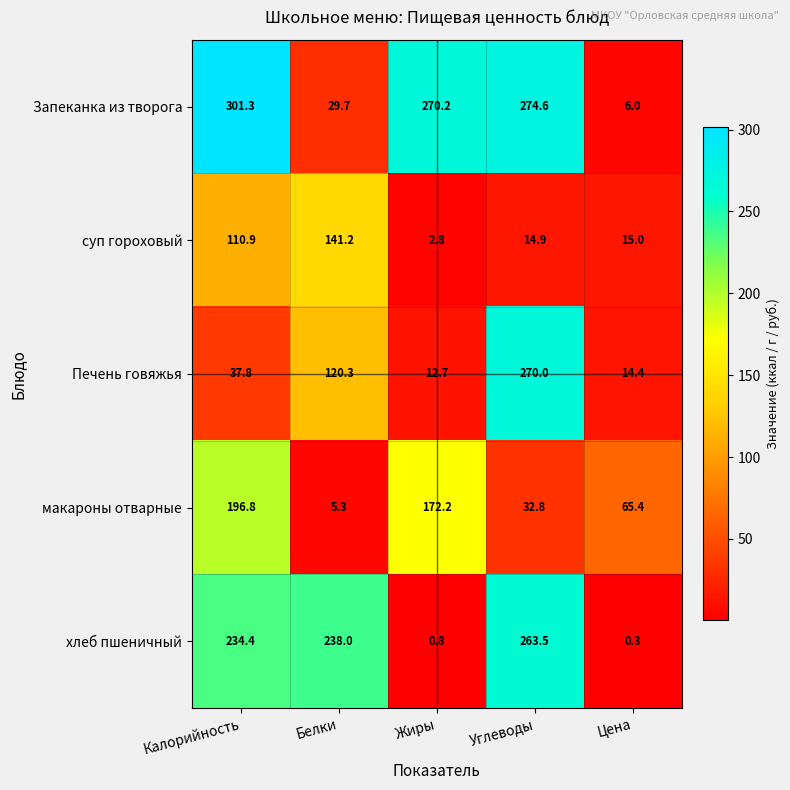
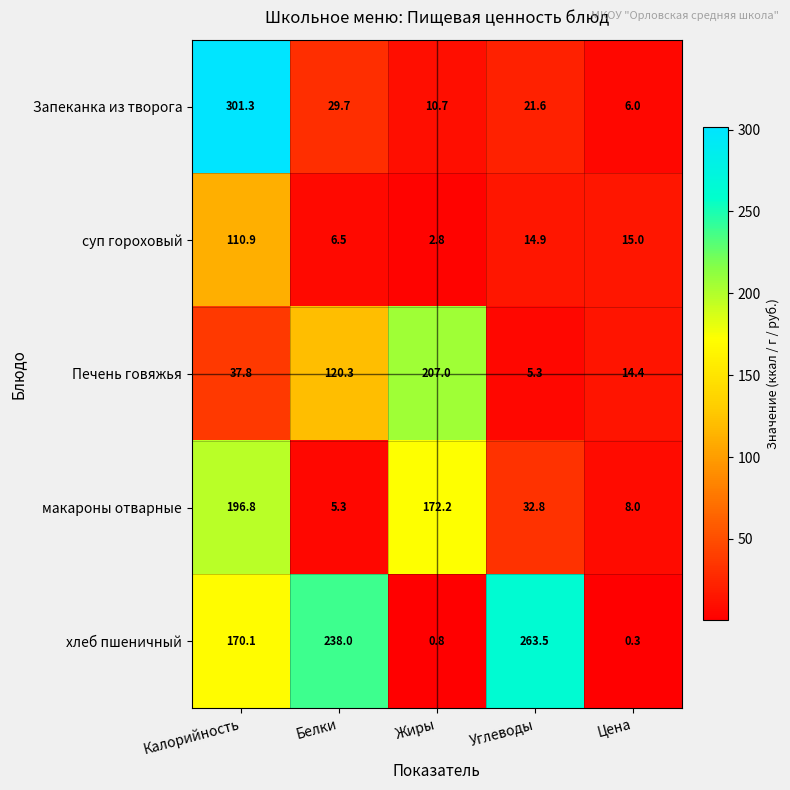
  {
    "Запеканка из творога": {
      "Калорийность": 301.3,
      "Белки": 29.7,
-     "Жиры": 270.2,
-     "Углеводы": 274.6,
+     "Жиры": 10.7,
+     "Углеводы": 21.6,
      "Цена": 6.0
    },
    "суп гороховый": {
      "Калорийность": 110.9,
-     "Белки": 141.2,
+     "Белки": 6.5,
      "Жиры": 2.8,
      "Углеводы": 14.9,
      "Цена": 15.0
    },
    "Печень говяжья": {
      "Калорийность": 37.8,
      "Белки": 120.3,
-     "Жиры": 12.7,
-     "Углеводы": 270.0,
+     "Жиры": 207.0,
+     "Углеводы": 5.3,
      "Цена": 14.4
    },
    "макароны отварные": {
      "Калорийность": 196.8,
      "Белки": 5.3,
      "Жиры": 172.2,
      "Углеводы": 32.8,
-     "Цена": 65.4
+     "Цена": 8.0
    },
    "хлеб пшеничный": {
-     "Калорийность": 234.4,
+     "Калорийность": 170.1,
      "Белки": 238.0,
      "Жиры": 0.8,
      "Углеводы": 263.5,
      "Цена": 0.3
    }
  }
